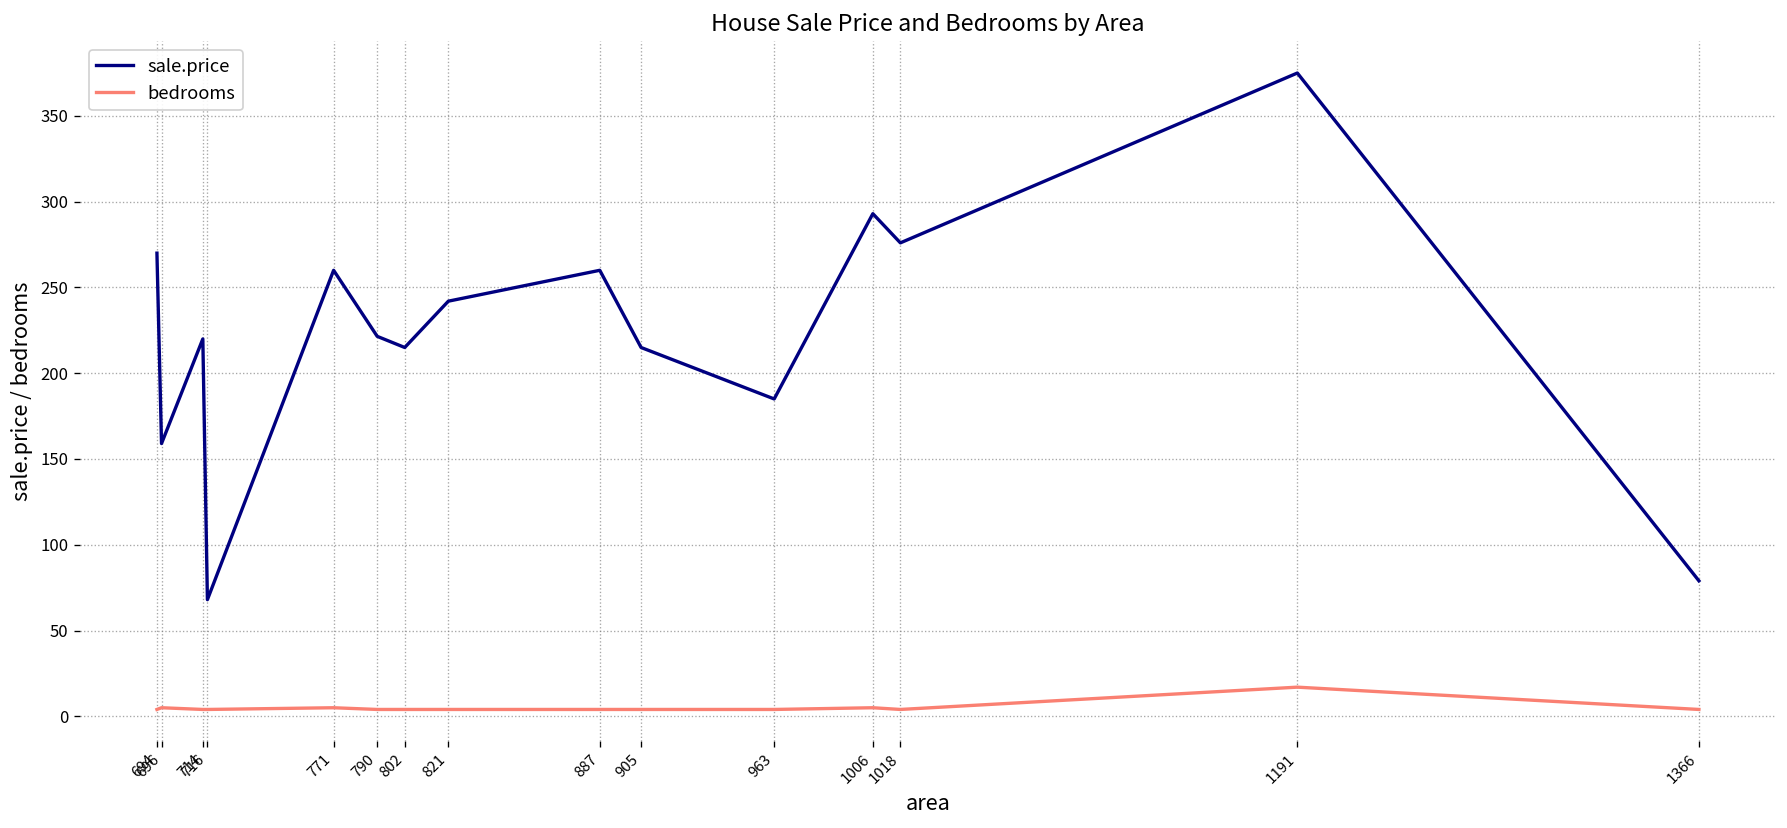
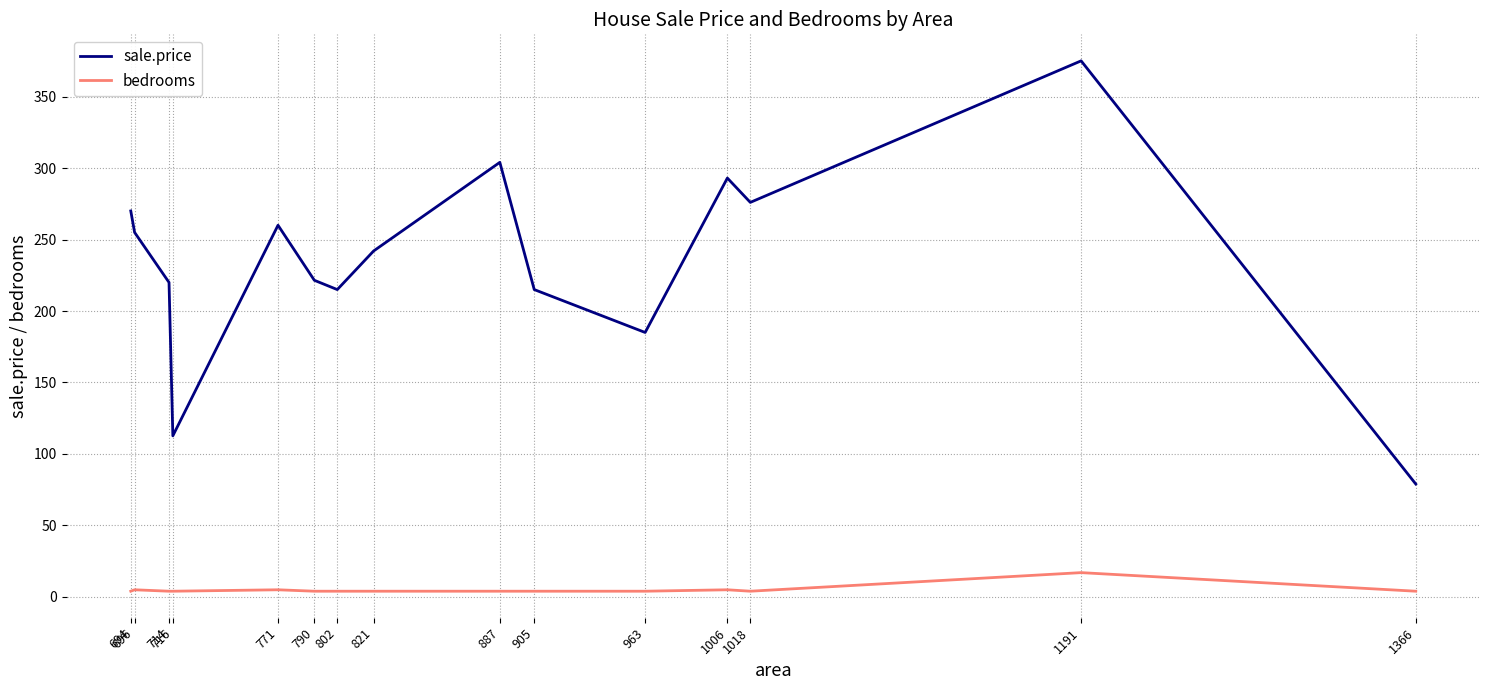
  {
    "sale.price": {
      "694": 270,
-     "696": 159,
+     "696": 255,
      "714": 220,
-     "716": 68,
+     "716": 113,
      "771": 260,
      "790": 222,
      "802": 215,
      "821": 242,
-     "887": 260,
+     "887": 304,
      "905": 215,
      "963": 185,
      "1006": 293,
      "1018": 276,
      "1191": 375,
      "1366": 79
    },
    "bedrooms": {
      "694": 4,
      "696": 5,
      "714": 4,
      "716": 4,
      "771": 5,
      "790": 4,
      "802": 4,
      "821": 4,
      "887": 4,
      "905": 4,
      "963": 4,
      "1006": 5,
      "1018": 4,
      "1191": 17,
      "1366": 4
    }
  }
